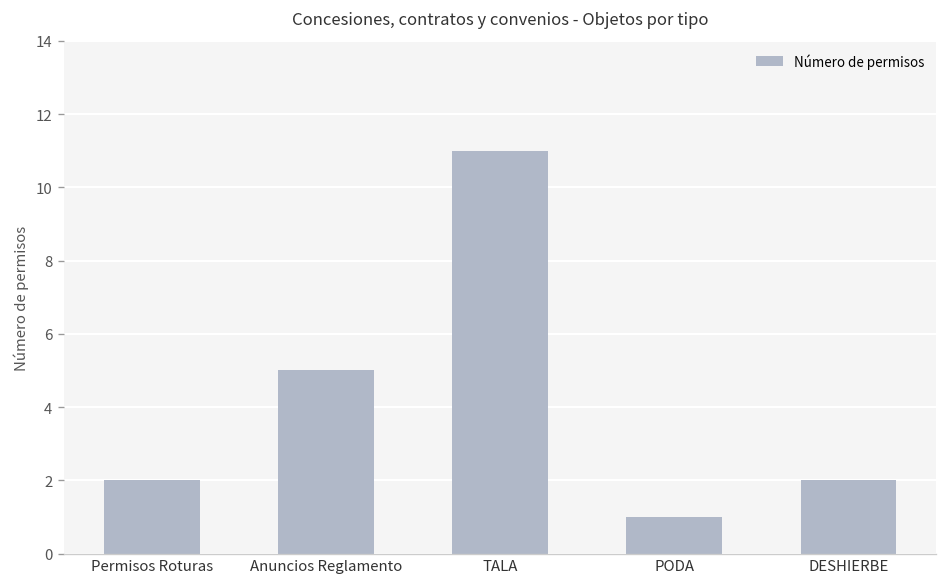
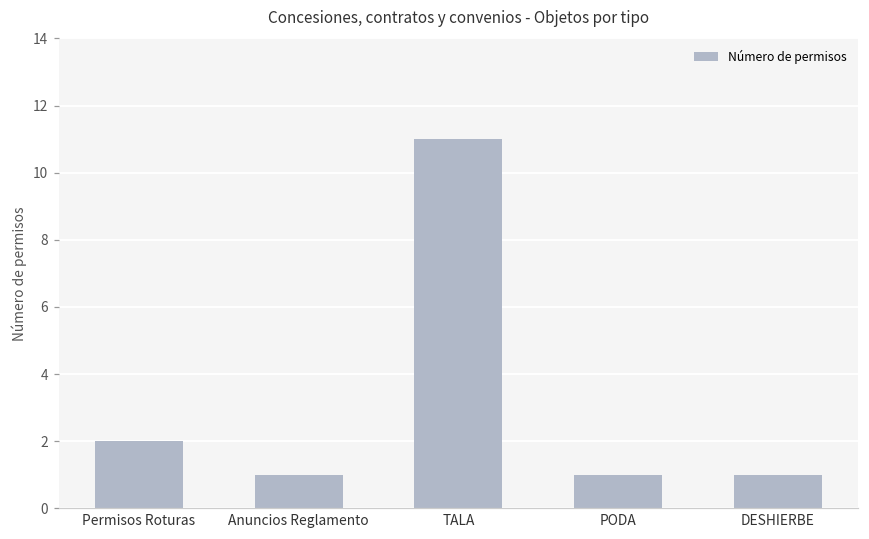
  {
    "Permisos Roturas": 2,
-   "Anuncios Reglamento": 5,
+   "Anuncios Reglamento": 1,
    "TALA": 11,
    "PODA": 1,
-   "DESHIERBE": 2
+   "DESHIERBE": 1
  }
